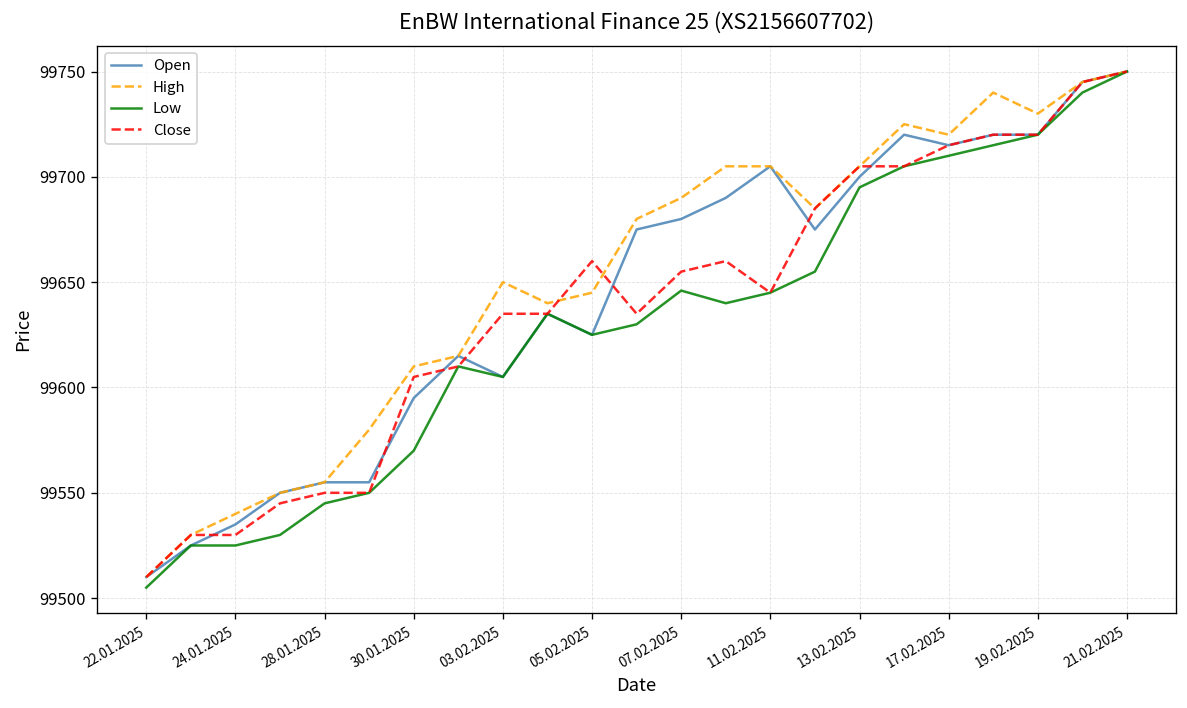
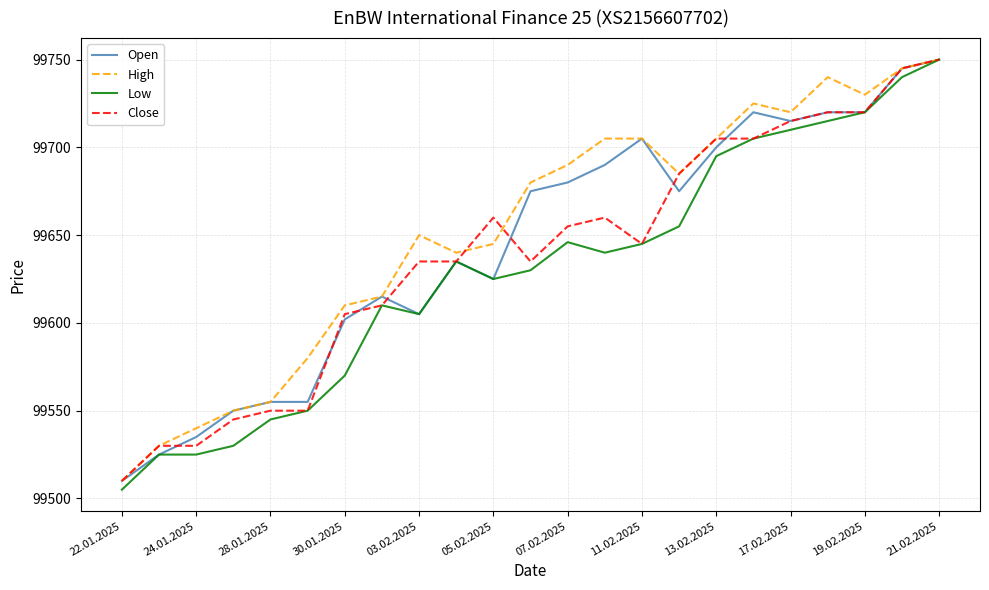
  {
    "Open": {
      "24.01.2025": 99535,
-     "30.01.2025": 99595,
+     "30.01.2025": 99602,
      "07.02.2025": 99680,
      "13.02.2025": 99700
    },
    "High": {
      "24.01.2025": 99540,
      "30.01.2025": 99610,
      "03.02.2025": 99650,
      "05.02.2025": 99645,
      "07.02.2025": 99690,
      "17.02.2025": 99720,
      "19.02.2025": 99730
    },
    "Low": {
      "22.01.2025": 99505,
      "24.01.2025": 99525,
      "28.01.2025": 99545,
      "30.01.2025": 99570,
      "07.02.2025": 99646,
      "13.02.2025": 99695,
      "17.02.2025": 99710
    },
    "Close": {
      "24.01.2025": 99530,
      "28.01.2025": 99550,
      "30.01.2025": 99605,
      "03.02.2025": 99635,
      "05.02.2025": 99660,
      "07.02.2025": 99655
    }
  }
